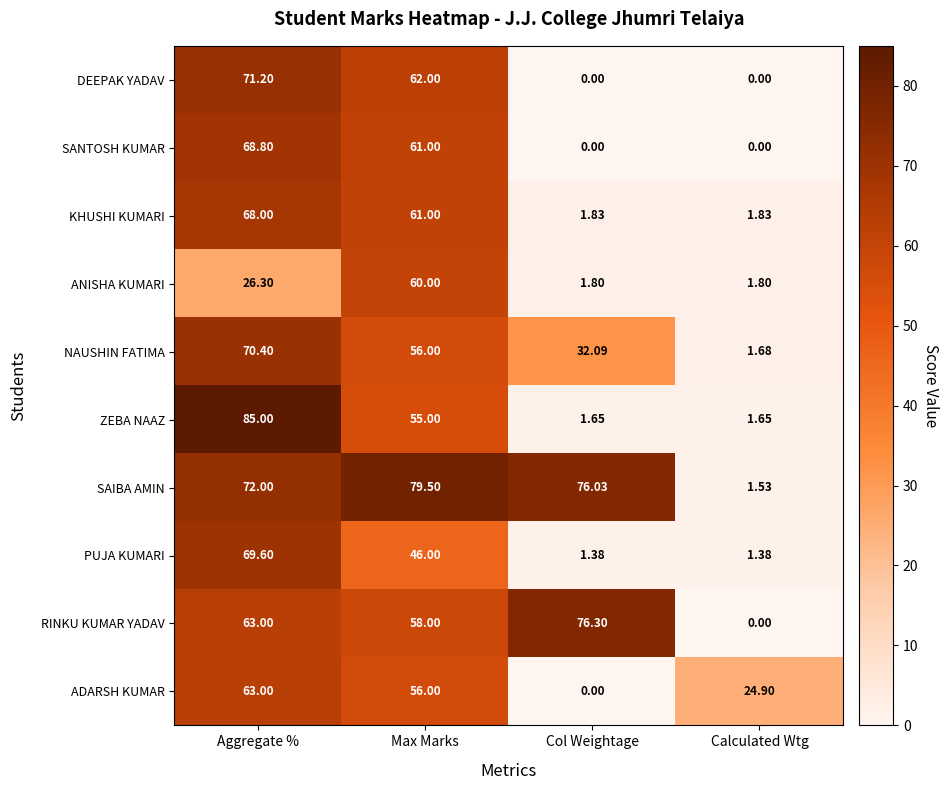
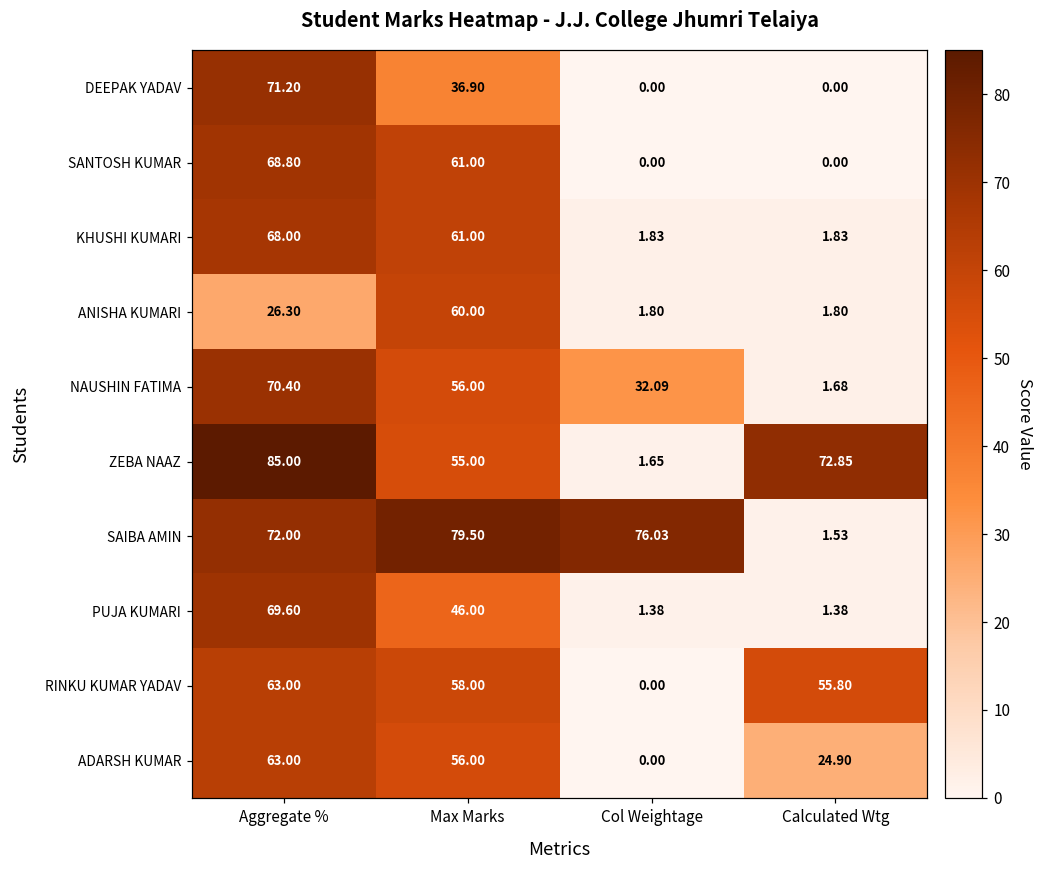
  {
    "DEEPAK YADAV": {
      "Aggregate %": 71.20,
-     "Max Marks": 62.00,
+     "Max Marks": 36.90,
      "Col Weightage": 0.00,
      "Calculated Wtg": 0.00
    },
    "SANTOSH KUMAR": {
      "Aggregate %": 68.80,
      "Max Marks": 61.00,
      "Col Weightage": 0.00,
      "Calculated Wtg": 0.00
    },
    "KHUSHI KUMARI": {
      "Aggregate %": 68.00,
      "Max Marks": 61.00,
      "Col Weightage": 1.83,
      "Calculated Wtg": 1.83
    },
    "ANISHA KUMARI": {
      "Aggregate %": 26.30,
      "Max Marks": 60.00,
      "Col Weightage": 1.80,
      "Calculated Wtg": 1.80
    },
    "NAUSHIN FATIMA": {
      "Aggregate %": 70.40,
      "Max Marks": 56.00,
      "Col Weightage": 32.09,
      "Calculated Wtg": 1.68
    },
    "ZEBA NAAZ": {
      "Aggregate %": 85.00,
      "Max Marks": 55.00,
      "Col Weightage": 1.65,
-     "Calculated Wtg": 1.65
+     "Calculated Wtg": 72.85
    },
    "SAIBA AMIN": {
      "Aggregate %": 72.00,
      "Max Marks": 79.50,
      "Col Weightage": 76.03,
      "Calculated Wtg": 1.53
    },
    "PUJA KUMARI": {
      "Aggregate %": 69.60,
      "Max Marks": 46.00,
      "Col Weightage": 1.38,
      "Calculated Wtg": 1.38
    },
    "RINKU KUMAR YADAV": {
      "Aggregate %": 63.00,
      "Max Marks": 58.00,
-     "Col Weightage": 76.30,
-     "Calculated Wtg": 0.00
+     "Col Weightage": 0.00,
+     "Calculated Wtg": 55.80
    },
    "ADARSH KUMAR": {
      "Aggregate %": 63.00,
      "Max Marks": 56.00,
      "Col Weightage": 0.00,
      "Calculated Wtg": 24.90
    }
  }
